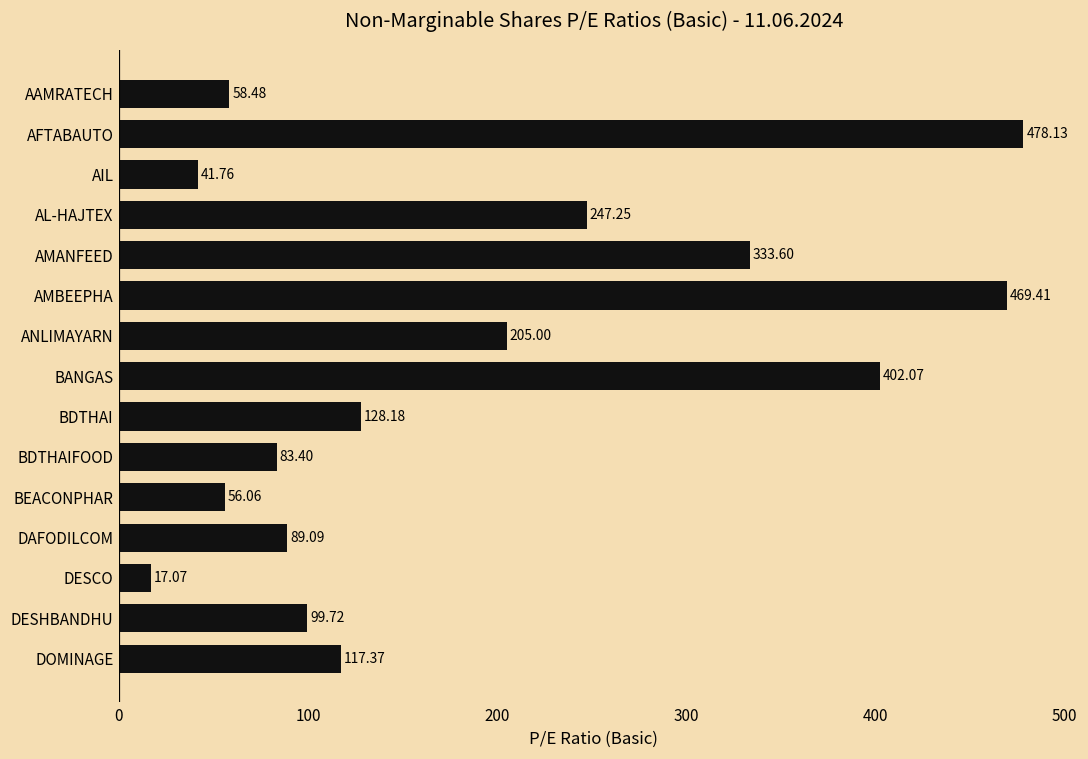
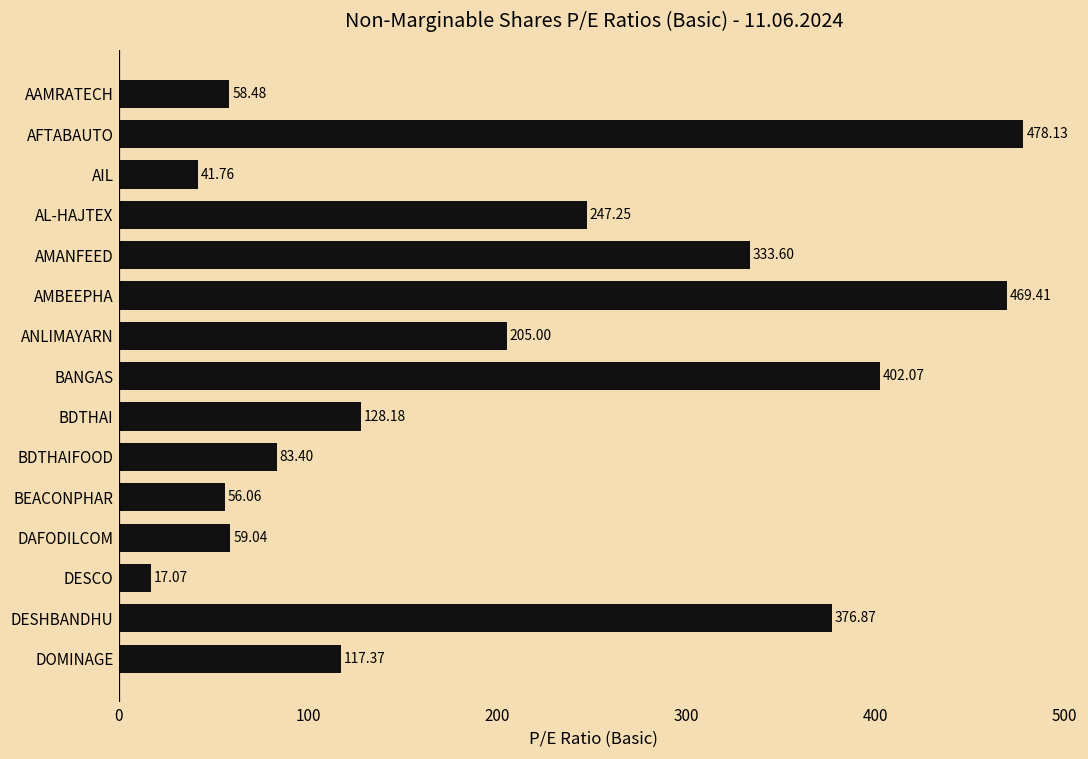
  {
    "AAMRATECH": 58.48,
    "AFTABAUTO": 478.13,
    "AIL": 41.76,
    "AL-HAJTEX": 247.25,
    "AMANFEED": 333.60,
    "AMBEEPHA": 469.41,
    "ANLIMAYARN": 205.00,
    "BANGAS": 402.07,
    "BDTHAI": 128.18,
    "BDTHAIFOOD": 83.40,
    "BEACONPHAR": 56.06,
-   "DAFODILCOM": 89.09,
+   "DAFODILCOM": 59.04,
    "DESCO": 17.07,
-   "DESHBANDHU": 99.72,
+   "DESHBANDHU": 376.87,
    "DOMINAGE": 117.37
  }
